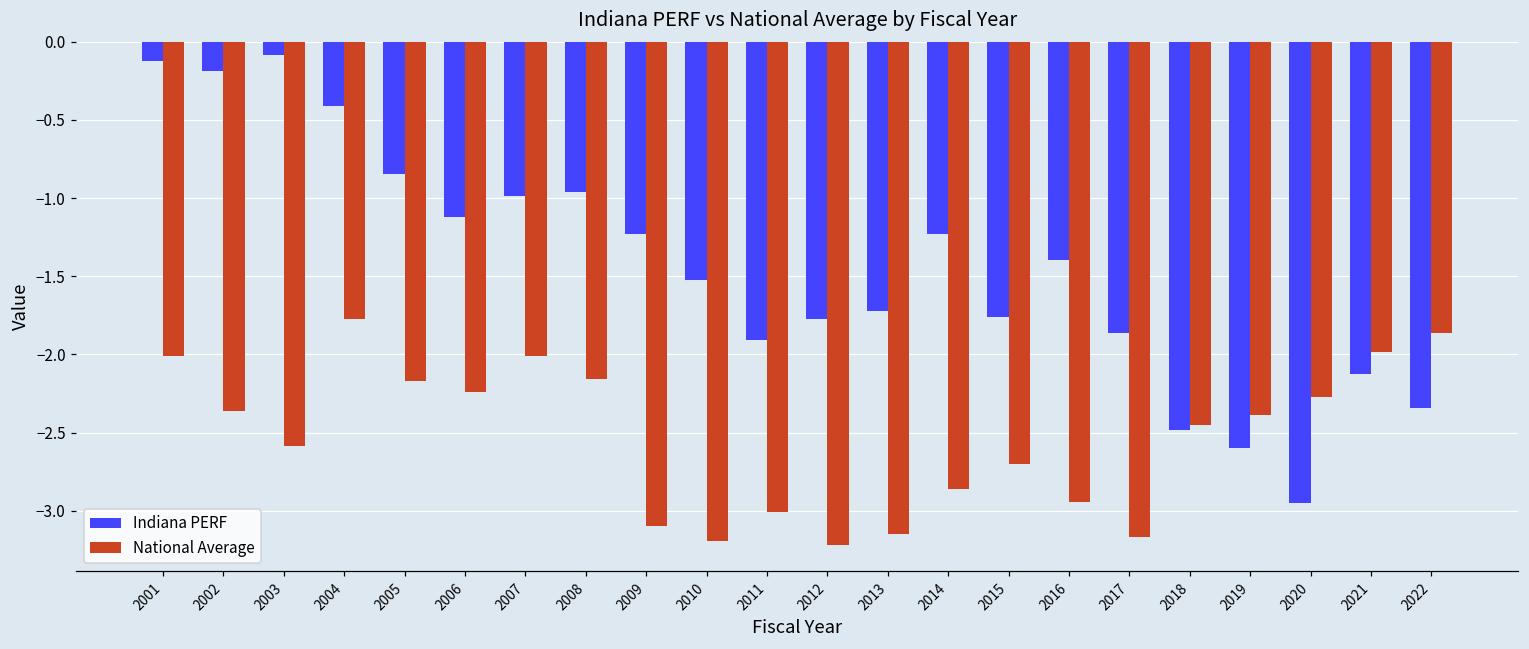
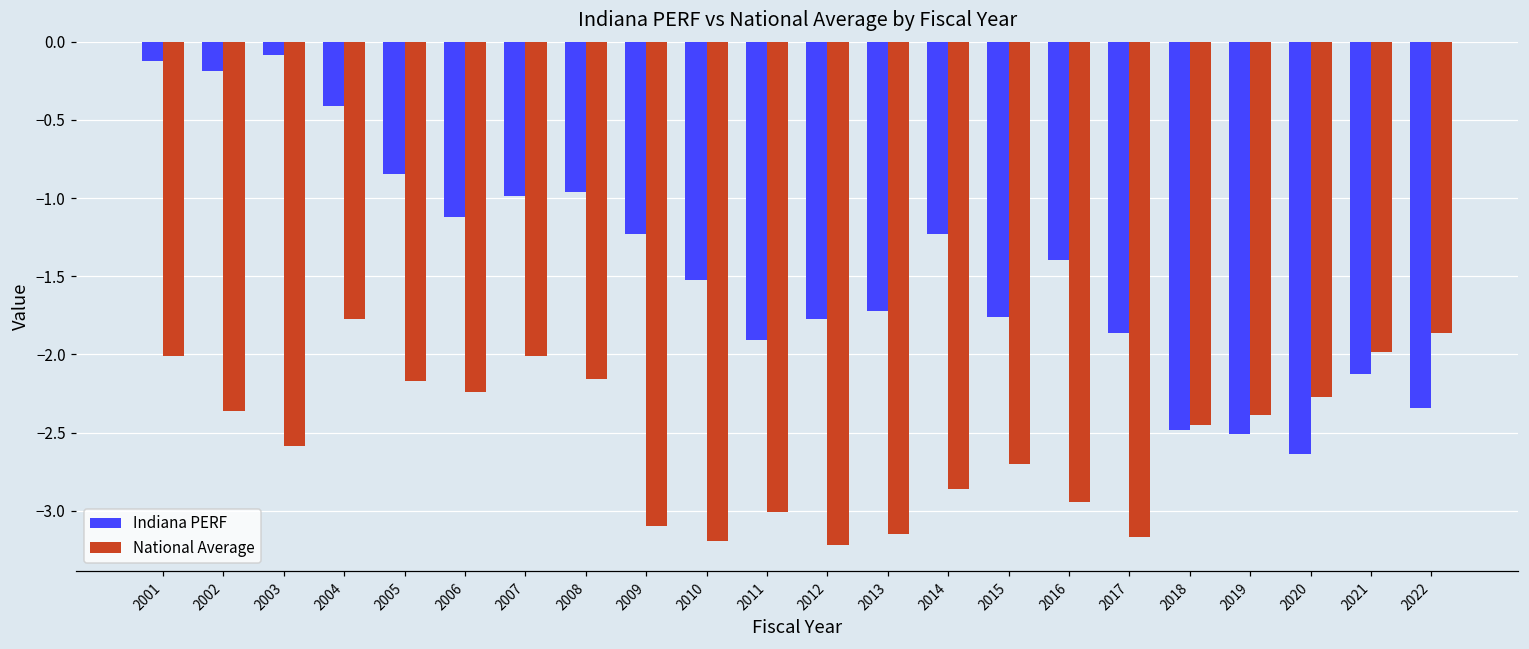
  {
    "Indiana PERF": {
      "2001": -0.12,
      "2002": -0.19,
      "2003": -0.09,
      "2004": -0.41,
      "2005": -0.85,
      "2006": -1.12,
      "2007": -0.99,
      "2008": -0.96,
      "2009": -1.23,
      "2010": -1.52,
      "2011": -1.90,
      "2012": -1.77,
      "2013": -1.72,
      "2014": -1.23,
      "2015": -1.76,
      "2016": -1.40,
      "2017": -1.86,
      "2018": -2.48,
-     "2019": -2.60,
-     "2020": -2.95,
+     "2019": -2.51,
+     "2020": -2.63,
      "2021": -2.12,
      "2022": -2.34
    },
    "National Average": {
      "2001": -2.01,
      "2002": -2.36,
      "2003": -2.58,
      "2004": -1.77,
      "2005": -2.17,
      "2006": -2.24,
      "2007": -2.01,
      "2008": -2.15,
      "2009": -3.10,
      "2010": -3.19,
      "2011": -3.01,
      "2012": -3.22,
      "2013": -3.15,
      "2014": -2.86,
      "2015": -2.70,
      "2016": -2.95,
      "2017": -3.17,
      "2018": -2.45,
      "2019": -2.39,
      "2020": -2.27,
      "2021": -1.98,
      "2022": -1.86
    }
  }
